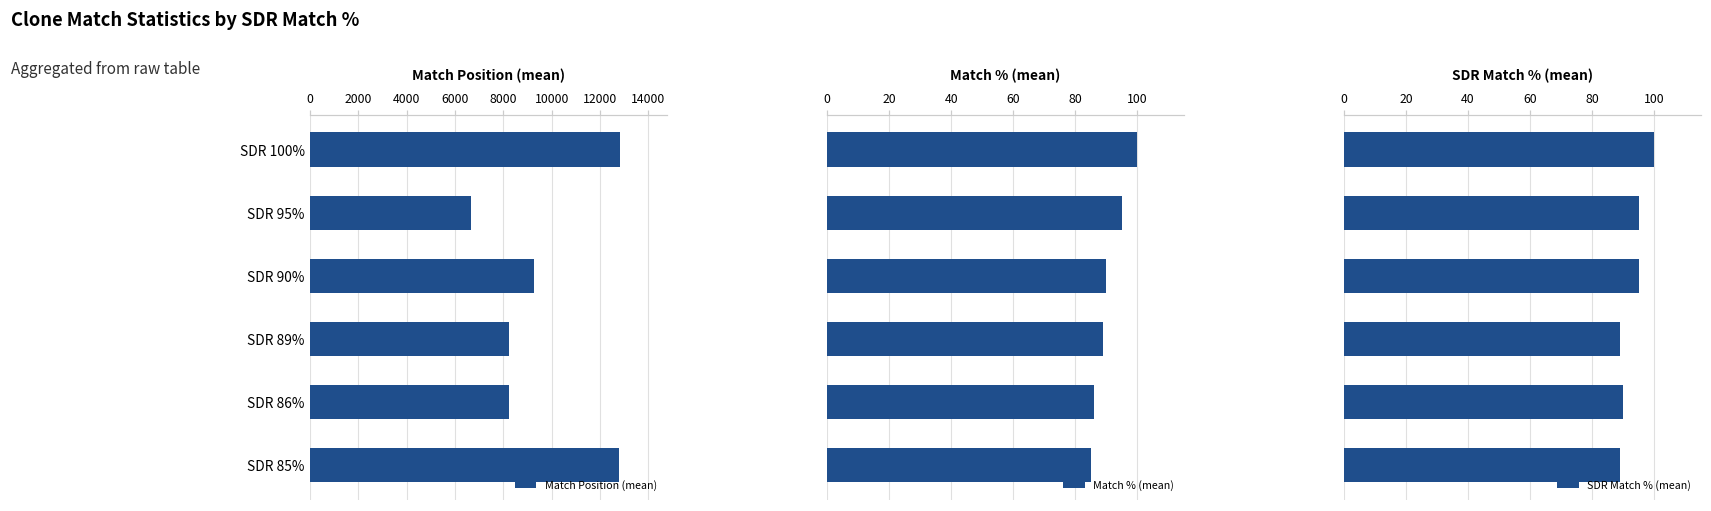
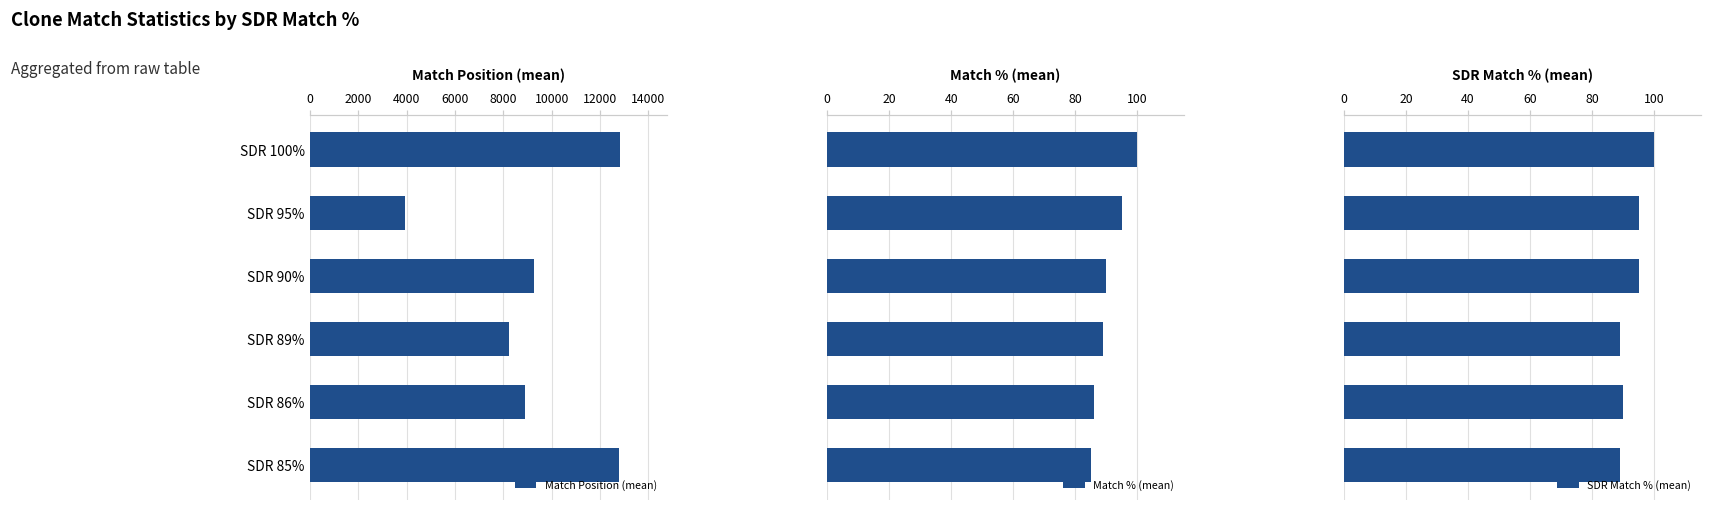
  {
    "Match Position (mean)": {
      "SDR 100%": 12800,
-     "SDR 95%": 6700,
+     "SDR 95%": 3900,
      "SDR 90%": 9300,
      "SDR 89%": 8200,
-     "SDR 86%": 8200,
+     "SDR 86%": 8900,
      "SDR 85%": 12800
    }
  }
